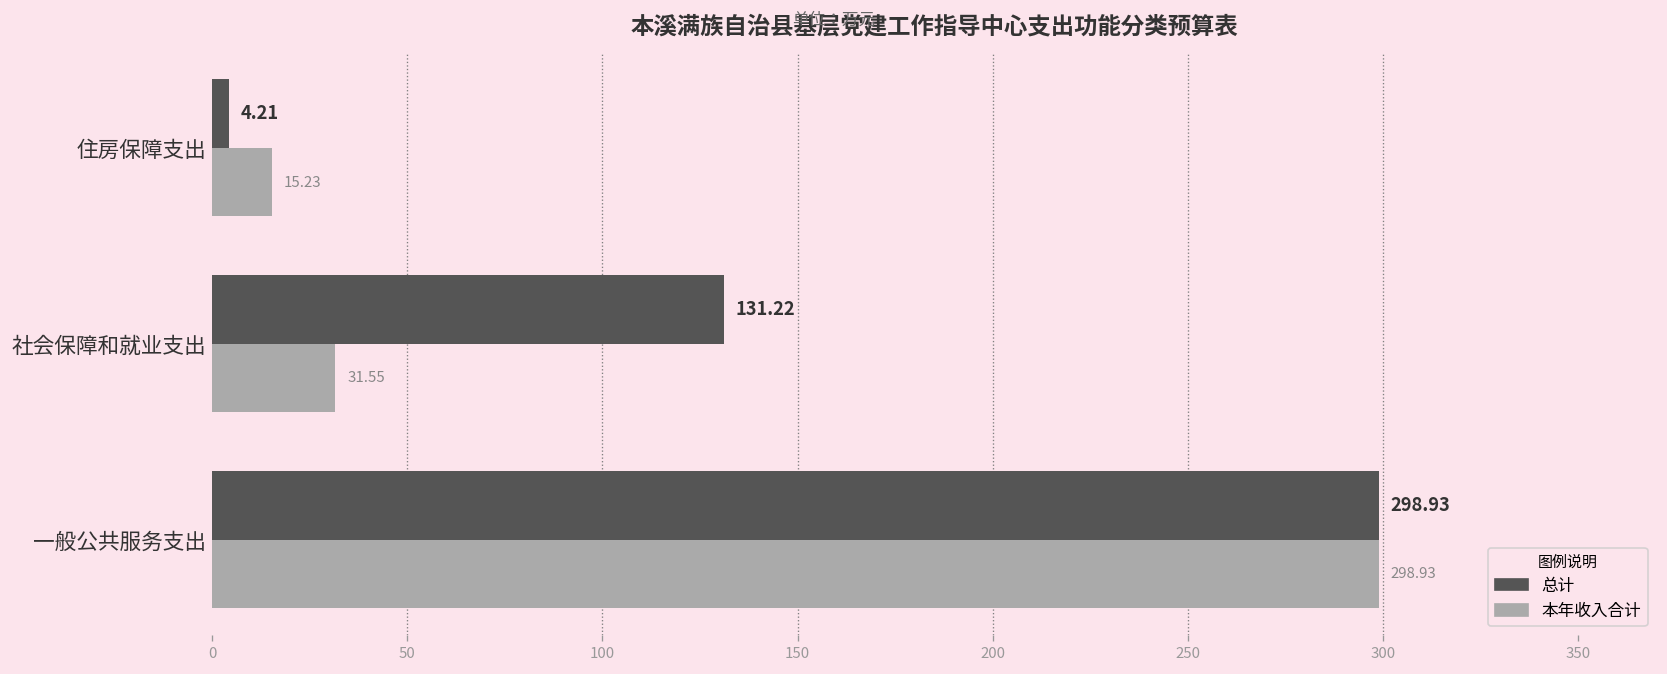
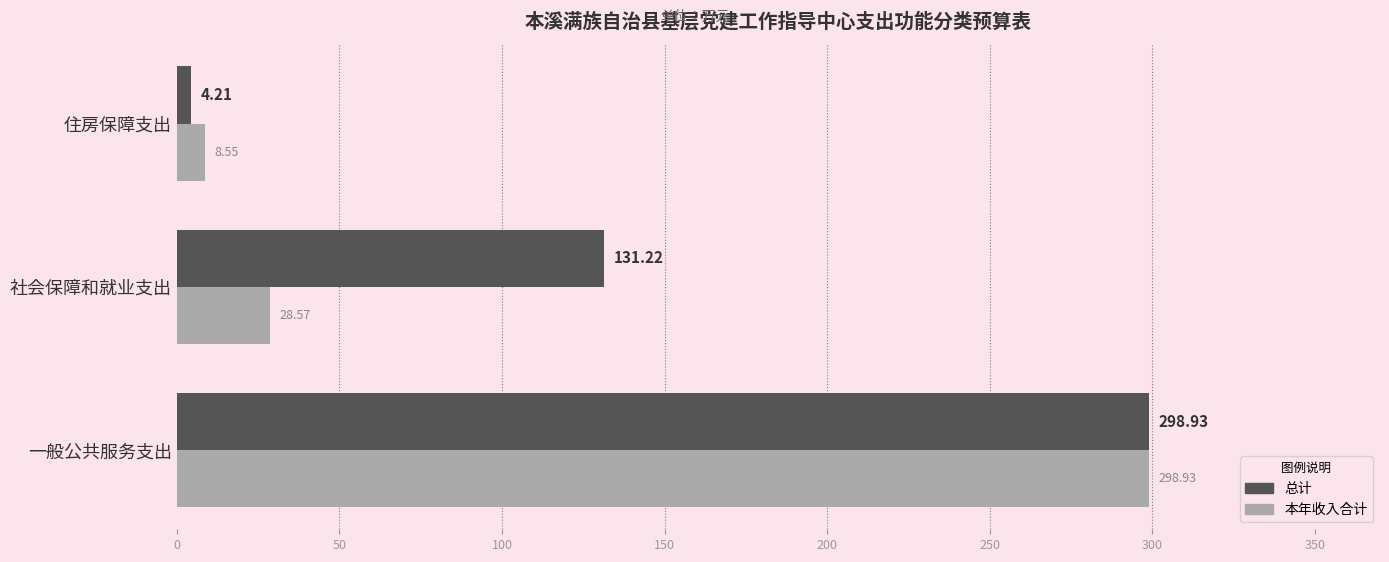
  {
    "总计": {
      "住房保障支出": 4.21,
      "社会保障和就业支出": 131.22,
      "一般公共服务支出": 298.93
    },
    "本年收入合计": {
-     "住房保障支出": 15.23,
-     "社会保障和就业支出": 31.55,
+     "住房保障支出": 8.55,
+     "社会保障和就业支出": 28.57,
      "一般公共服务支出": 298.93
    }
  }
